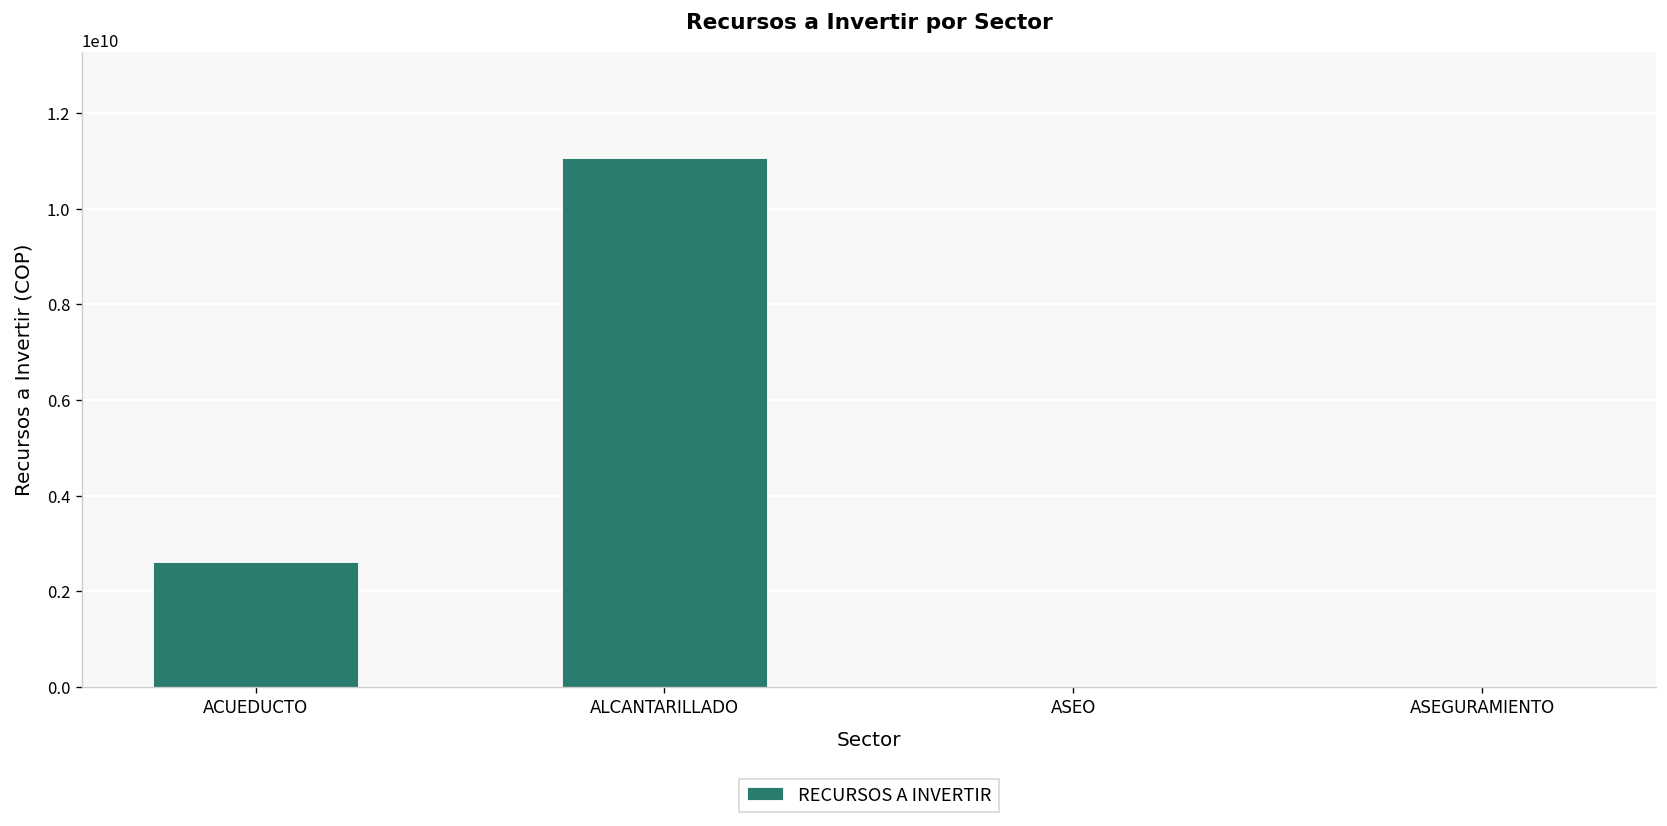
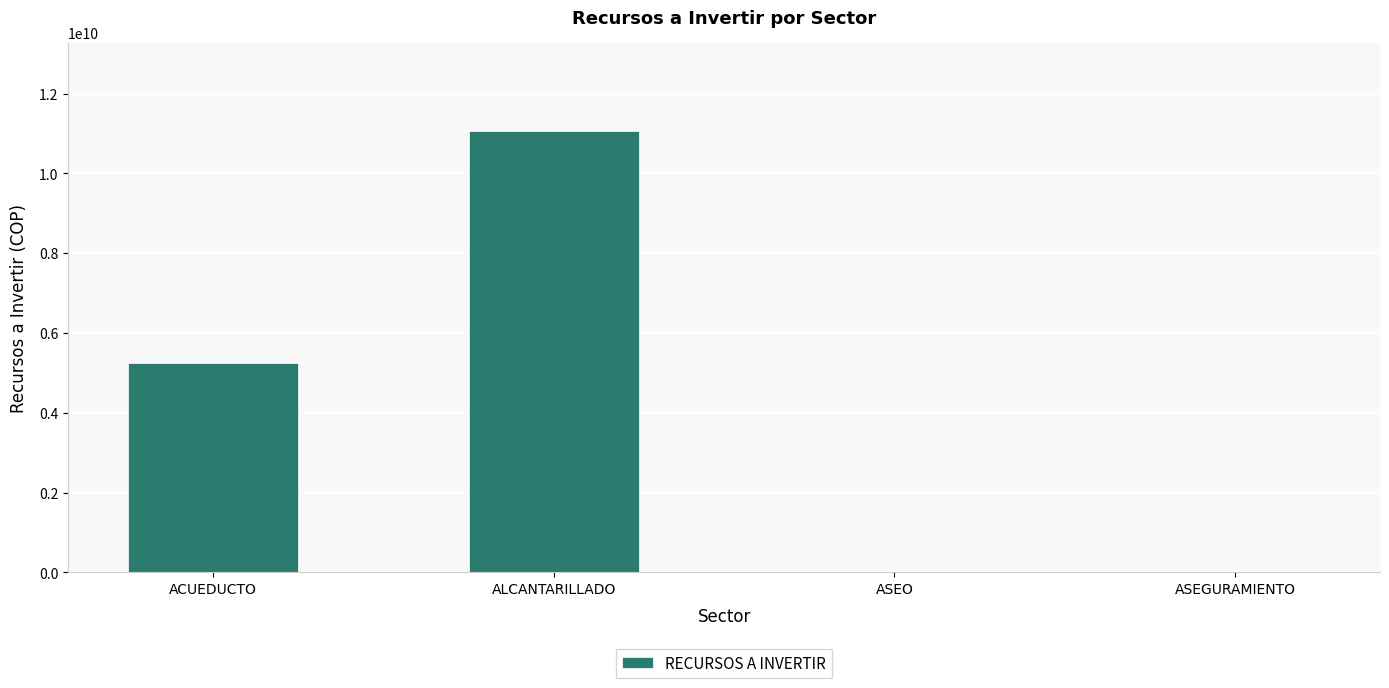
  {
-   "ACUEDUCTO": 2600000000,
+   "ACUEDUCTO": 5200000000,
    "ALCANTARILLADO": 11100000000,
    "ASEO": 0,
    "ASEGURAMIENTO": 0
  }
